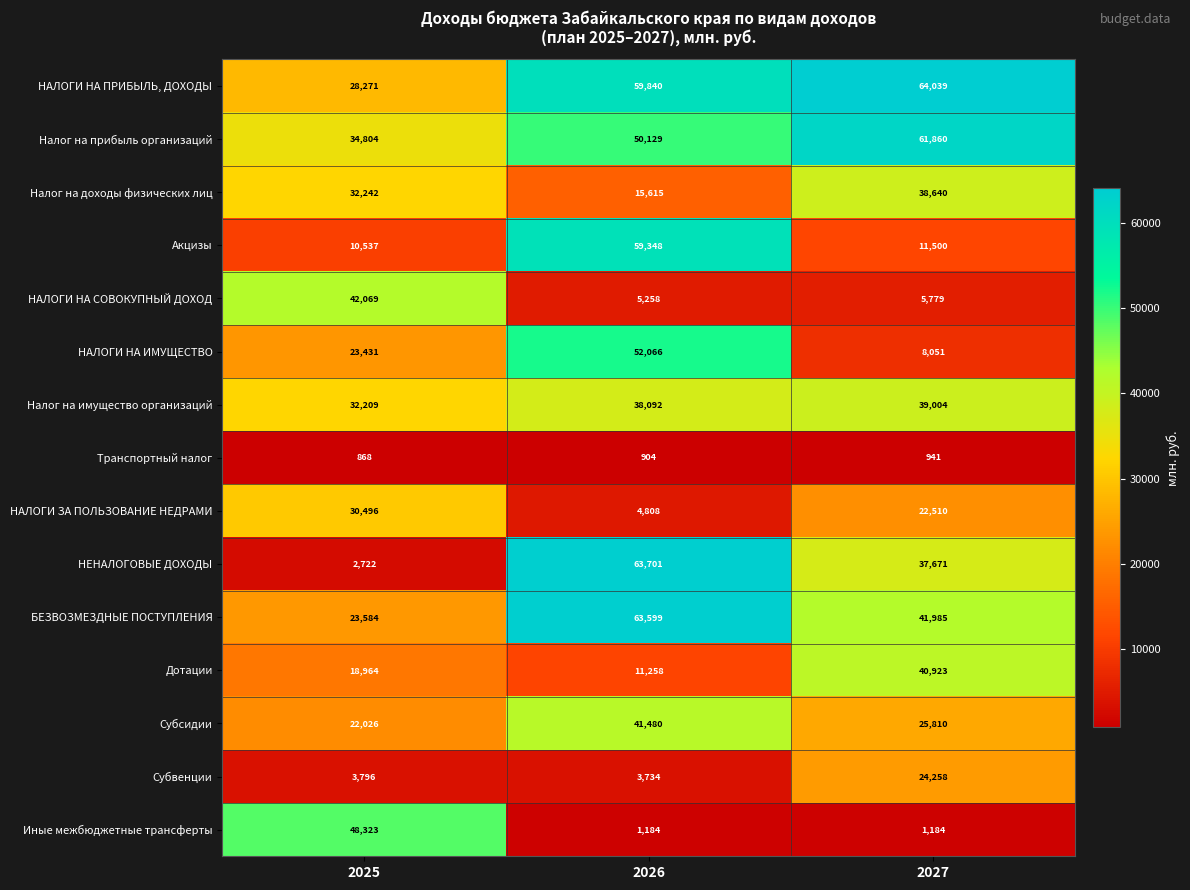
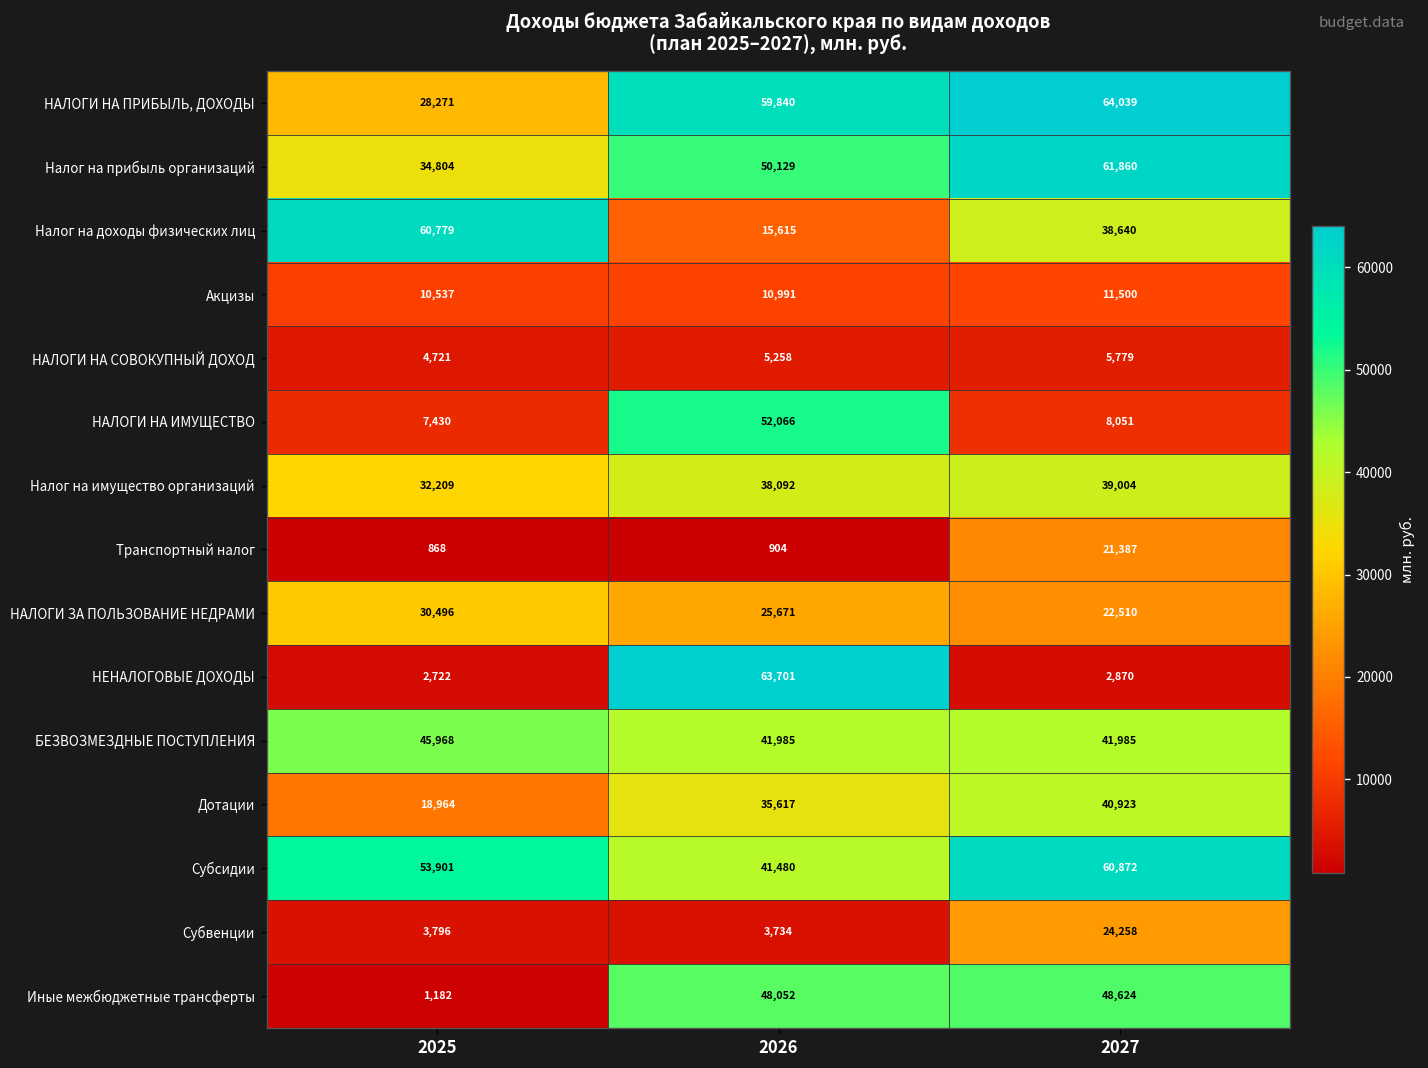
  {
    "НАЛОГИ НА ПРИБЫЛЬ, ДОХОДЫ": {
      "2025": "28,271",
      "2026": "59,840",
      "2027": "64,039"
    },
    "Налог на прибыль организаций": {
      "2025": "34,804",
      "2026": "50,129",
      "2027": "61,860"
    },
    "Налог на доходы физических лиц": {
-     "2025": "32,242",
+     "2025": "60,779",
      "2026": "15,615",
      "2027": "38,640"
    },
    "Акцизы": {
      "2025": "10,537",
-     "2026": "59,348",
+     "2026": "10,991",
      "2027": "11,500"
    },
    "НАЛОГИ НА СОВОКУПНЫЙ ДОХОД": {
-     "2025": "42,069",
+     "2025": "4,721",
      "2026": "5,258",
      "2027": "5,779"
    },
    "НАЛОГИ НА ИМУЩЕСТВО": {
-     "2025": "23,431",
+     "2025": "7,430",
      "2026": "52,066",
      "2027": "8,051"
    },
    "Налог на имущество организаций": {
      "2025": "32,209",
      "2026": "38,092",
      "2027": "39,004"
    },
    "Транспортный налог": {
      "2025": "868",
      "2026": "904",
-     "2027": "941"
+     "2027": "21,387"
    },
    "НАЛОГИ ЗА ПОЛЬЗОВАНИЕ НЕДРАМИ": {
      "2025": "30,496",
-     "2026": "4,808",
+     "2026": "25,671",
      "2027": "22,510"
    },
    "НЕНАЛОГОВЫЕ ДОХОДЫ": {
      "2025": "2,722",
      "2026": "63,701",
-     "2027": "37,671"
+     "2027": "2,870"
    },
    "БЕЗВОЗМЕЗДНЫЕ ПОСТУПЛЕНИЯ": {
-     "2025": "23,584",
-     "2026": "63,599",
+     "2025": "45,968",
+     "2026": "41,985",
      "2027": "41,985"
    },
    "Дотации": {
      "2025": "18,964",
-     "2026": "11,258",
+     "2026": "35,617",
      "2027": "40,923"
    },
    "Субсидии": {
-     "2025": "22,026",
+     "2025": "53,901",
      "2026": "41,480",
-     "2027": "25,810"
+     "2027": "60,872"
    },
    "Субвенции": {
      "2025": "3,796",
      "2026": "3,734",
      "2027": "24,258"
    },
    "Иные межбюджетные трансферты": {
-     "2025": "48,323",
-     "2026": "1,184",
-     "2027": "1,184"
+     "2025": "1,182",
+     "2026": "48,052",
+     "2027": "48,624"
    }
  }
